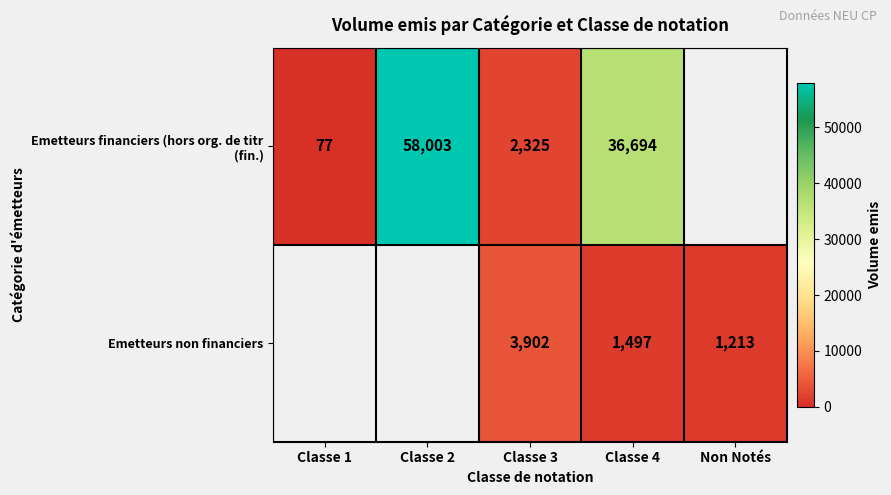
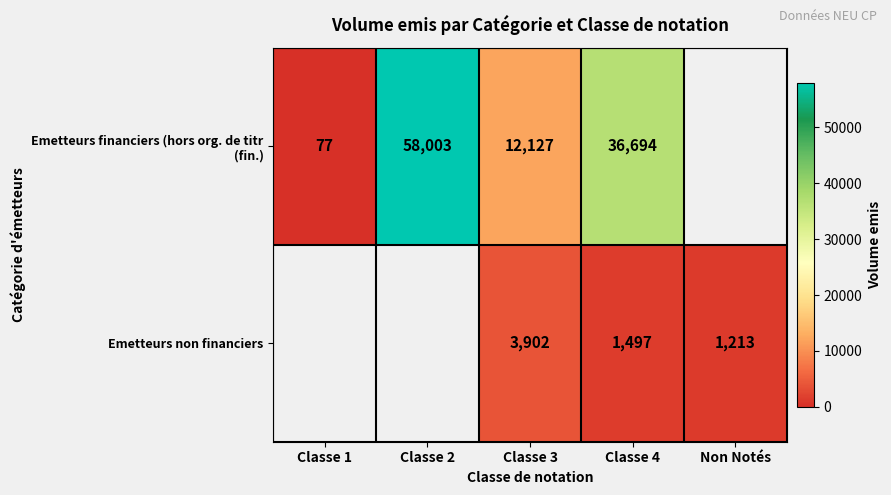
  {
    "Emetteurs financiers (hors org. de titr (fin.)": {
      "Classe 1": "77",
      "Classe 2": "58,003",
-     "Classe 3": "2,325",
+     "Classe 3": "12,127",
      "Classe 4": "36,694"
    },
    "Emetteurs non financiers": {
      "Classe 3": "3,902",
      "Classe 4": "1,497",
      "Non Notés": "1,213"
    }
  }
